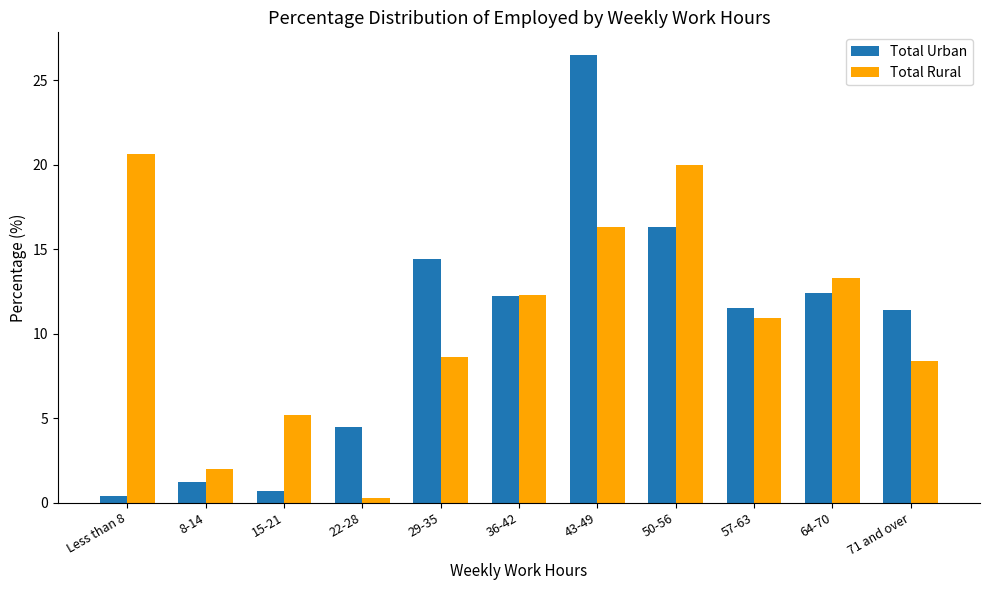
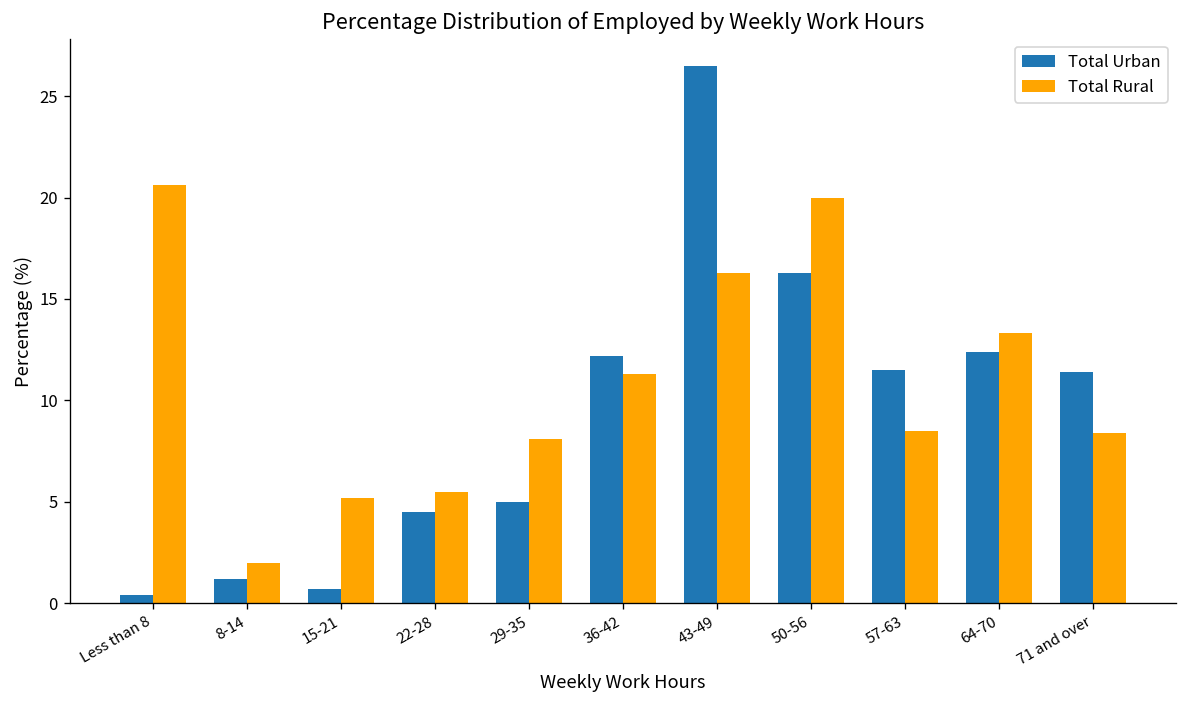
  {
    "Total Urban": {
      "Less than 8": 0.4,
      "8-14": 1.2,
      "15-21": 0.7,
      "22-28": 4.5,
-     "29-35": 14.4,
+     "29-35": 5.0,
      "36-42": 12.2,
      "43-49": 26.5,
      "50-56": 16.3,
      "57-63": 11.5,
      "64-70": 12.4,
      "71 and over": 11.4
    },
    "Total Rural": {
      "Less than 8": 20.6,
      "8-14": 2.0,
      "15-21": 5.2,
-     "22-28": 0.3,
-     "29-35": 8.6,
-     "36-42": 12.3,
+     "22-28": 5.5,
+     "29-35": 8.1,
+     "36-42": 11.3,
      "43-49": 16.3,
      "50-56": 20.0,
-     "57-63": 10.9,
+     "57-63": 8.5,
      "64-70": 13.3,
      "71 and over": 8.4
    }
  }
